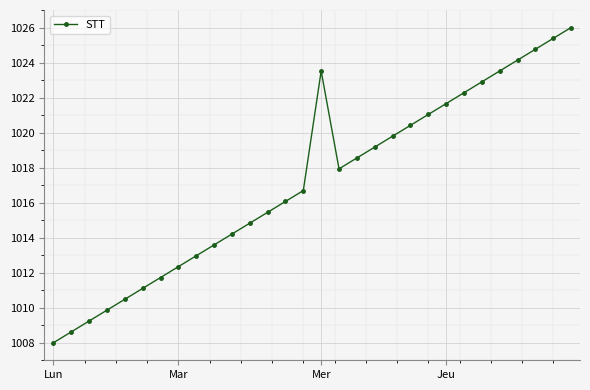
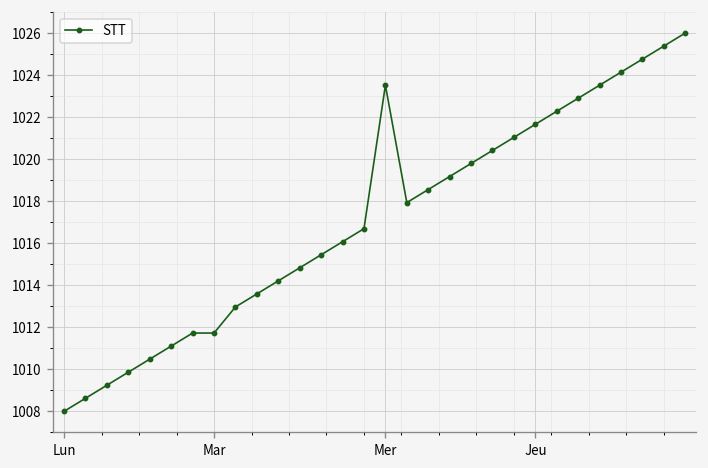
  {
    "Lun": 1008.0,
-   "Mar": 1012.3,
+   "Mar": 1011.7,
    "Mer": 1023.5,
    "Jeu": 1021.7
  }
